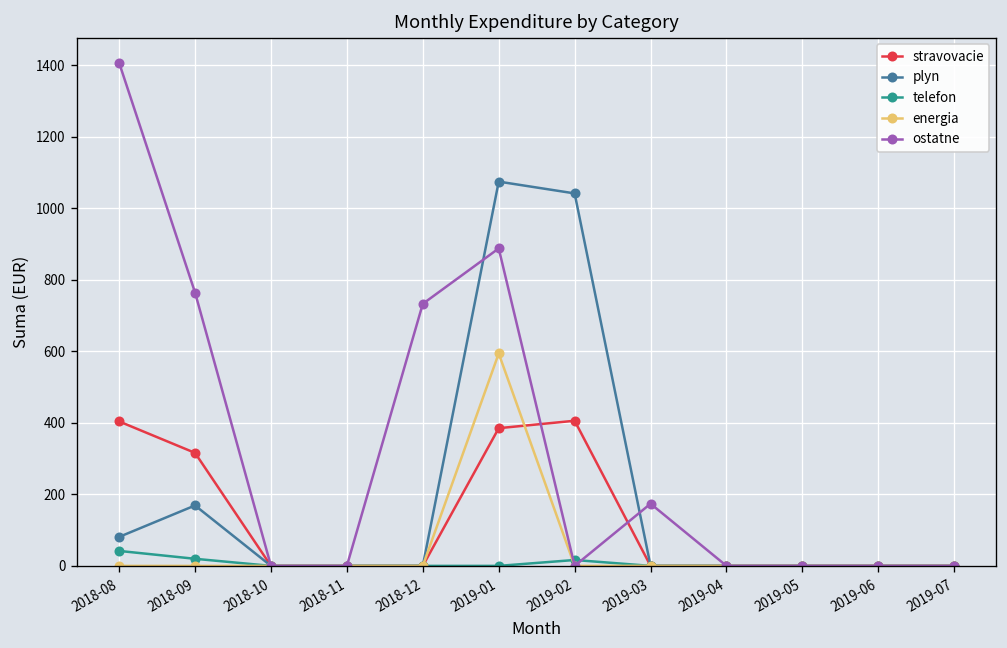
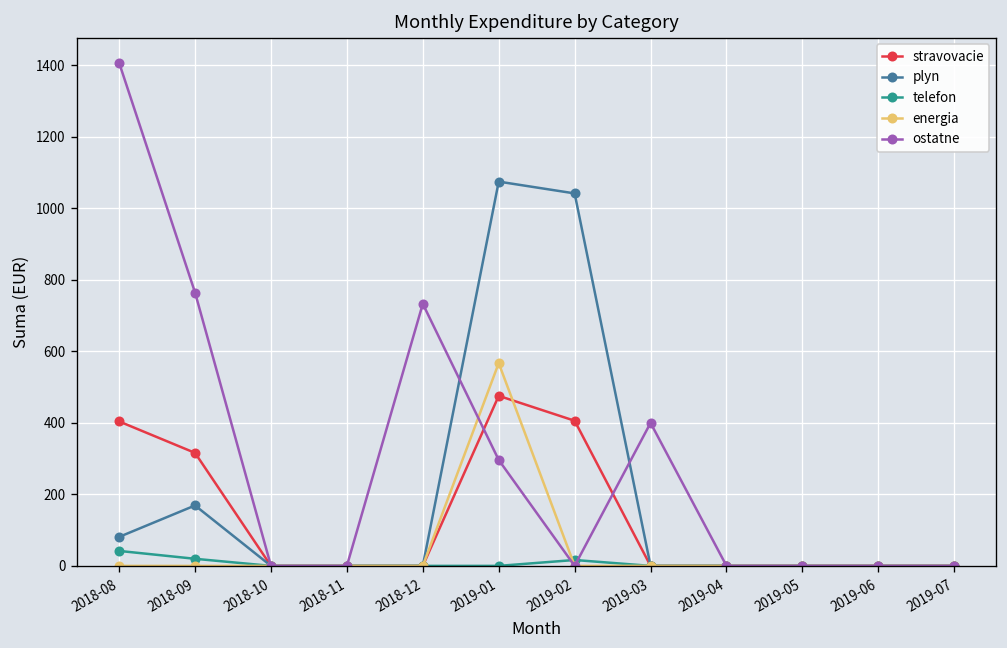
  {
    "stravovacie": {
      "2018-08": 400,
      "2018-09": 320,
-     "2019-01": 390,
+     "2019-01": 480,
      "2019-02": 410
    },
    "energia": {
      "2018-08": 0,
      "2018-09": 0,
-     "2019-01": 590
+     "2019-01": 570
    },
    "ostatne": {
      "2018-08": 1410,
      "2018-09": 760,
      "2018-12": 730,
-     "2019-01": 890,
-     "2019-03": 170
+     "2019-01": 300,
+     "2019-03": 400
    }
  }
